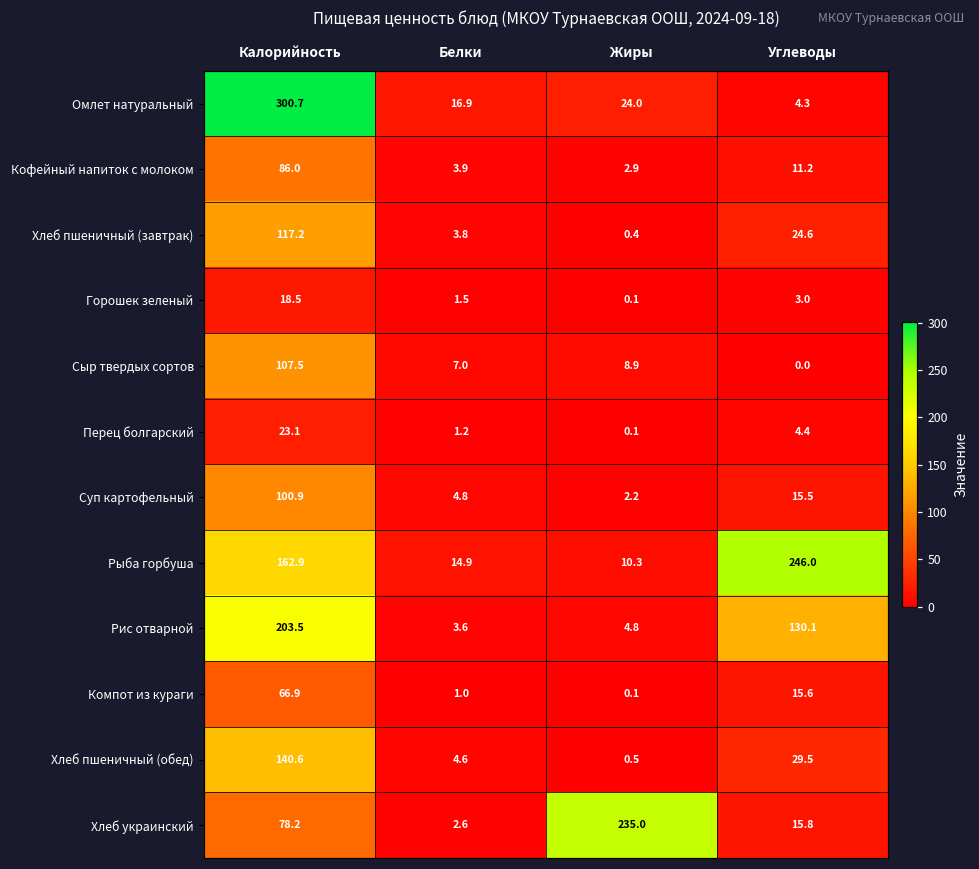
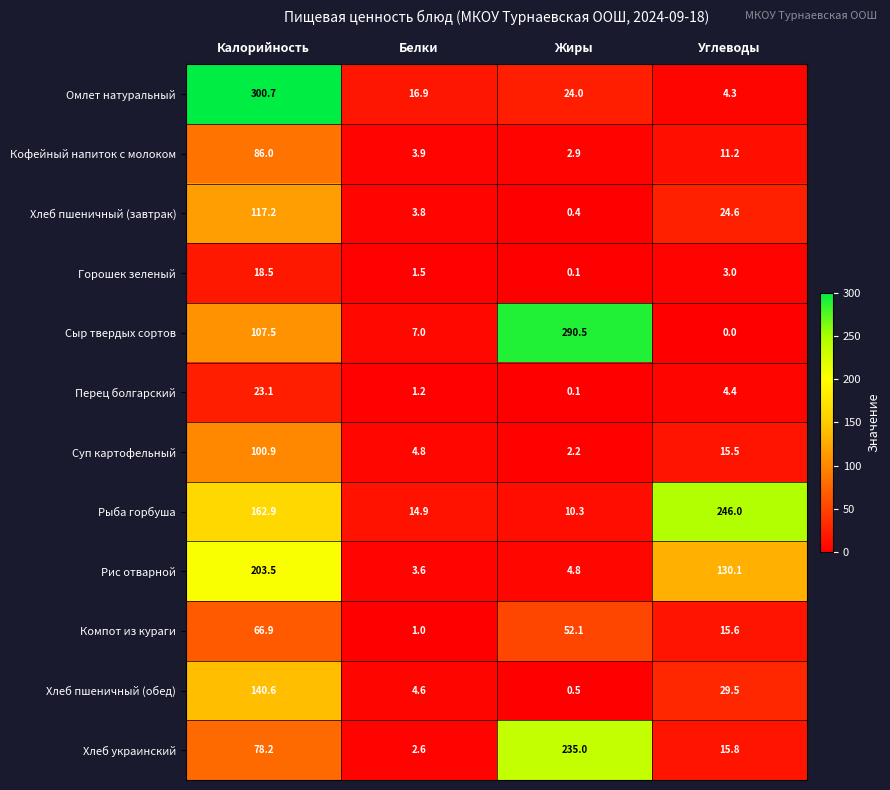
  {
    "Омлет натуральный": {
      "Калорийность": 300.7,
      "Белки": 16.9,
      "Жиры": 24.0,
      "Углеводы": 4.3
    },
    "Кофейный напиток с молоком": {
      "Калорийность": 86.0,
      "Белки": 3.9,
      "Жиры": 2.9,
      "Углеводы": 11.2
    },
    "Хлеб пшеничный (завтрак)": {
      "Калорийность": 117.2,
      "Белки": 3.8,
      "Жиры": 0.4,
      "Углеводы": 24.6
    },
    "Горошек зеленый": {
      "Калорийность": 18.5,
      "Белки": 1.5,
      "Жиры": 0.1,
      "Углеводы": 3.0
    },
    "Сыр твердых сортов": {
      "Калорийность": 107.5,
      "Белки": 7.0,
-     "Жиры": 8.9,
+     "Жиры": 290.5,
      "Углеводы": 0.0
    },
    "Перец болгарский": {
      "Калорийность": 23.1,
      "Белки": 1.2,
      "Жиры": 0.1,
      "Углеводы": 4.4
    },
    "Суп картофельный": {
      "Калорийность": 100.9,
      "Белки": 4.8,
      "Жиры": 2.2,
      "Углеводы": 15.5
    },
    "Рыба горбуша": {
      "Калорийность": 162.9,
      "Белки": 14.9,
      "Жиры": 10.3,
      "Углеводы": 246.0
    },
    "Рис отварной": {
      "Калорийность": 203.5,
      "Белки": 3.6,
      "Жиры": 4.8,
      "Углеводы": 130.1
    },
    "Компот из кураги": {
      "Калорийность": 66.9,
      "Белки": 1.0,
-     "Жиры": 0.1,
+     "Жиры": 52.1,
      "Углеводы": 15.6
    },
    "Хлеб пшеничный (обед)": {
      "Калорийность": 140.6,
      "Белки": 4.6,
      "Жиры": 0.5,
      "Углеводы": 29.5
    },
    "Хлеб украинский": {
      "Калорийность": 78.2,
      "Белки": 2.6,
      "Жиры": 235.0,
      "Углеводы": 15.8
    }
  }
